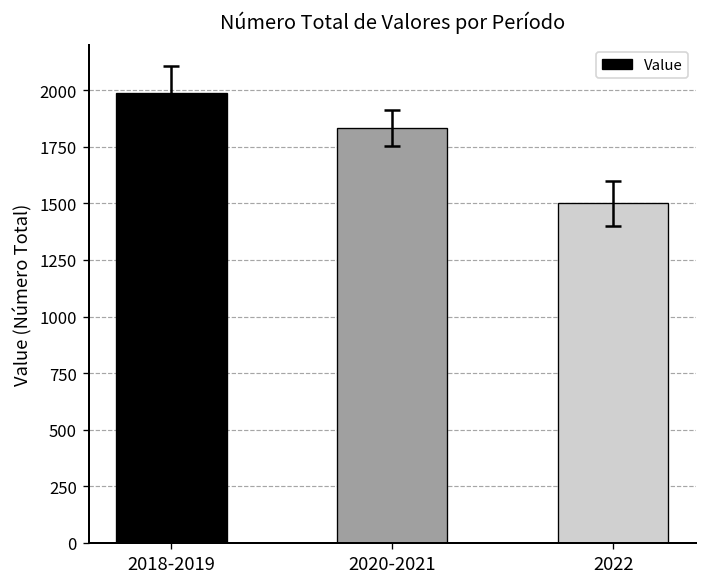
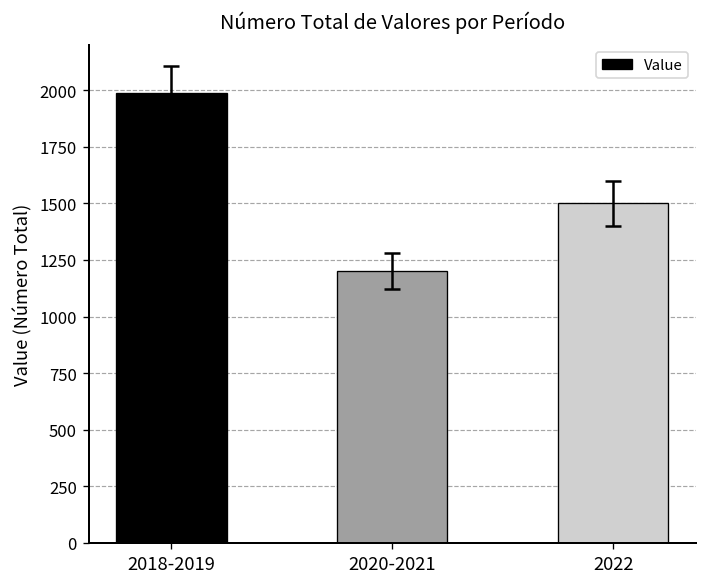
  {
    "Value": {
      "2018-2019": 1990,
-     "2020-2021": 1830,
+     "2020-2021": 1200,
      "2022": 1500
    }
  }
